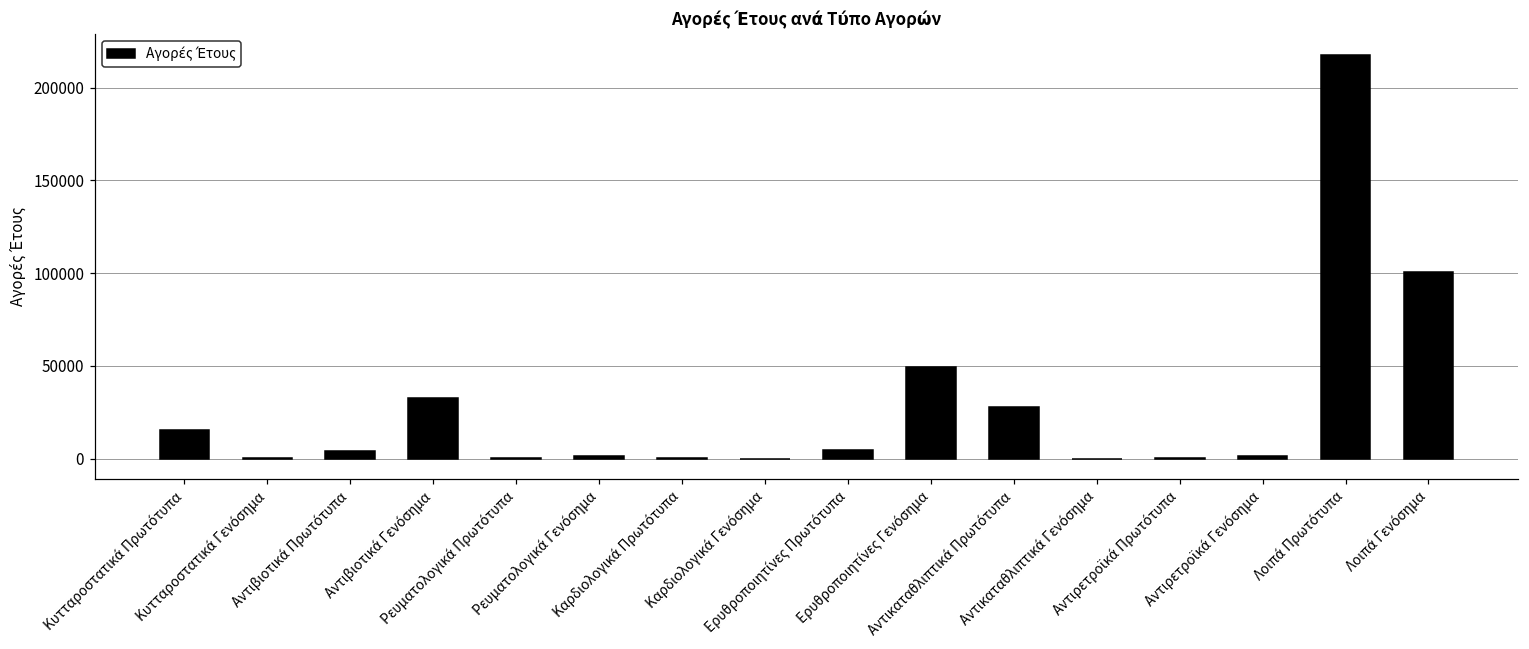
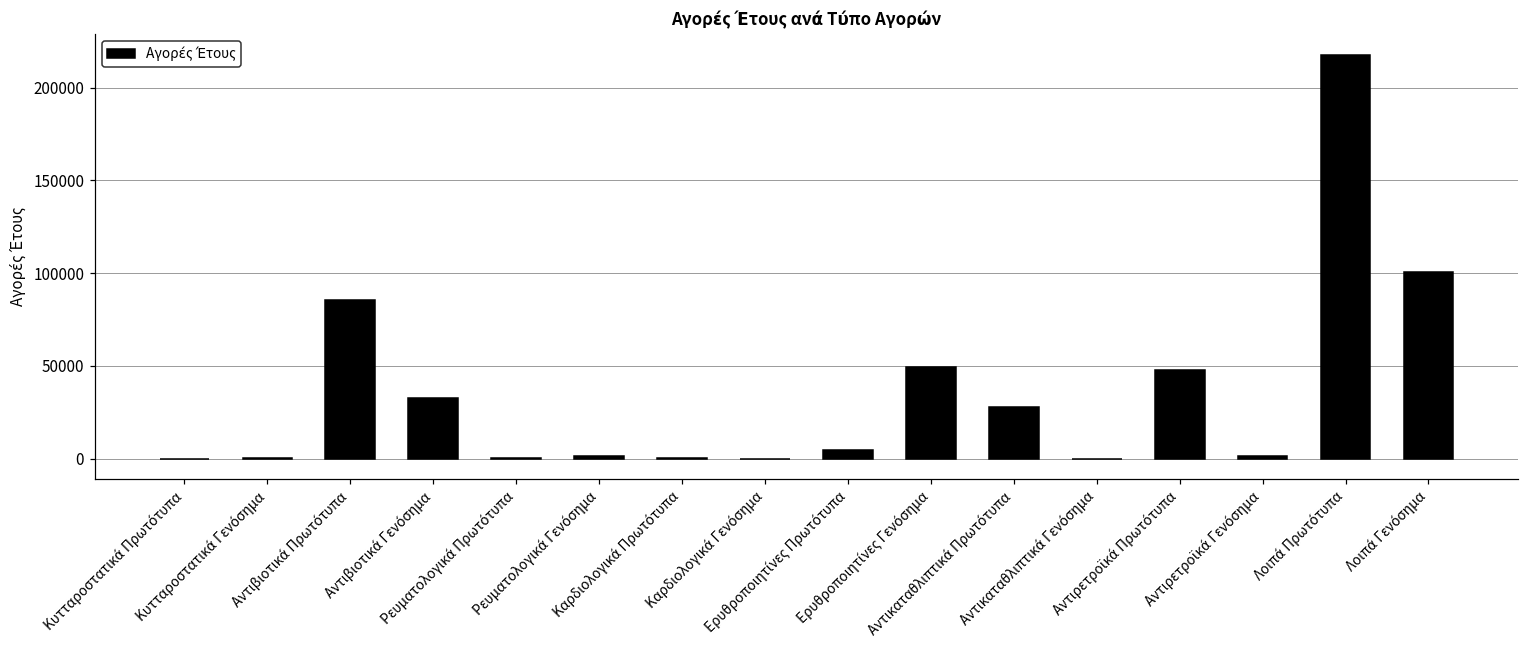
  {
-   "Κυτταροστατικά Πρωτότυπα": 16000,
-   "Αντιβιοτικά Πρωτότυπα": 4000,
+   "Κυτταροστατικά Πρωτότυπα": 0,
+   "Αντιβιοτικά Πρωτότυπα": 85000,
    "Αντιβιοτικά Γενόσημα": 33000,
    "Ερυθροποιητίνες Πρωτότυπα": 5000,
    "Ερυθροποιητίνες Γενόσημα": 49000,
    "Αντικαταθλιπτικά Πρωτότυπα": 28000,
-   "Αντιρετροϊκά Πρωτότυπα": 0,
+   "Αντιρετροϊκά Πρωτότυπα": 47000,
    "Λοιπά Πρωτότυπα": 218000,
    "Λοιπά Γενόσημα": 100000
  }
